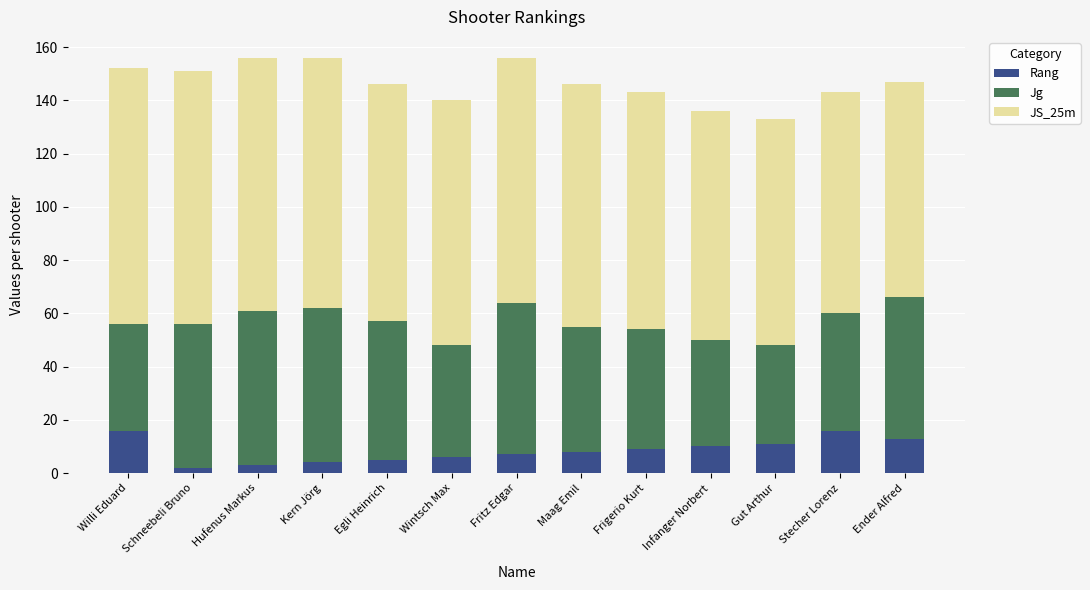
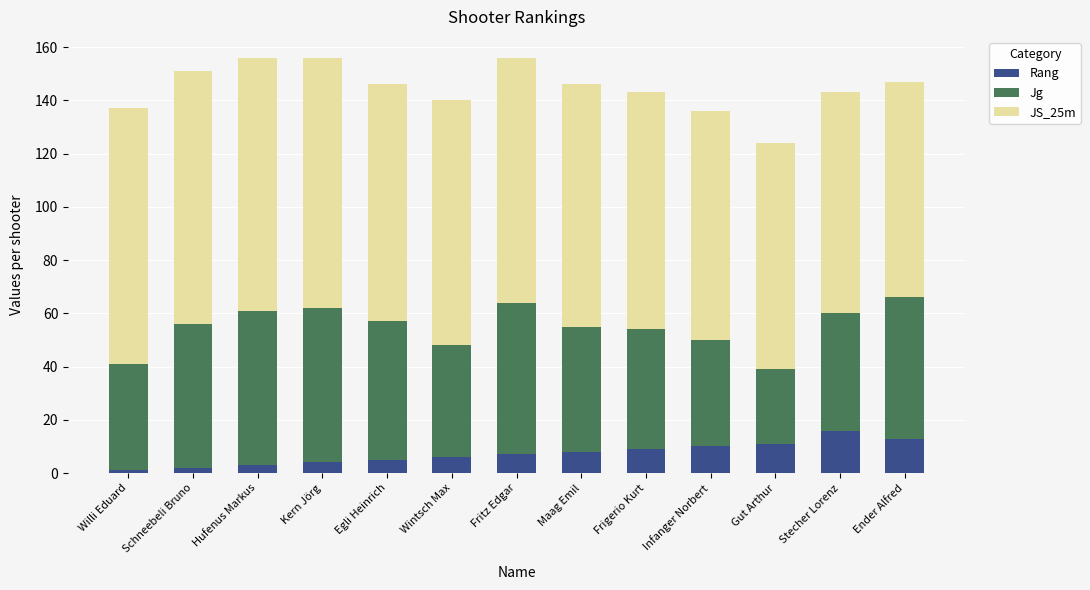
  {
    "Rang": {
-     "Willi Eduard": 16,
+     "Willi Eduard": 1,
      "Schneebeli Bruno": 2,
      "Hufenus Markus": 3,
      "Kern Jörg": 4,
      "Egli Heinrich": 5,
      "Wintsch Max": 6,
      "Fritz Edgar": 7,
      "Maag Emil": 8,
      "Frigerio Kurt": 9,
      "Infanger Norbert": 10,
      "Gut Arthur": 11,
      "Stecher Lorenz": 16,
      "Ender Alfred": 13
    },
    "Jg": {
      "Willi Eduard": 40,
      "Schneebeli Bruno": 54,
      "Hufenus Markus": 58,
      "Kern Jörg": 58,
      "Egli Heinrich": 52,
      "Wintsch Max": 42,
      "Fritz Edgar": 57,
      "Maag Emil": 47,
      "Frigerio Kurt": 45,
      "Infanger Norbert": 40,
-     "Gut Arthur": 37,
+     "Gut Arthur": 28,
      "Stecher Lorenz": 44,
      "Ender Alfred": 53
    },
    "JS_25m": {
      "Willi Eduard": 96,
      "Schneebeli Bruno": 95,
      "Hufenus Markus": 95,
      "Kern Jörg": 94,
      "Egli Heinrich": 89,
      "Wintsch Max": 92,
      "Fritz Edgar": 92,
      "Maag Emil": 91,
      "Frigerio Kurt": 89,
      "Infanger Norbert": 86,
      "Gut Arthur": 85,
      "Stecher Lorenz": 83,
      "Ender Alfred": 81
    }
  }
